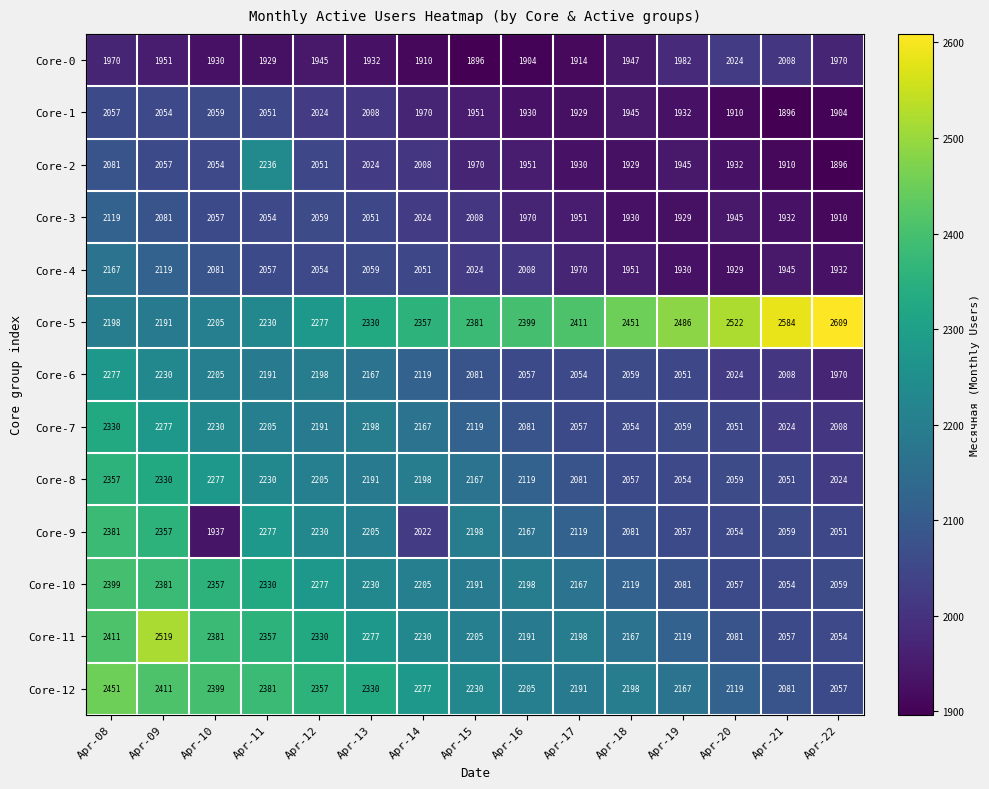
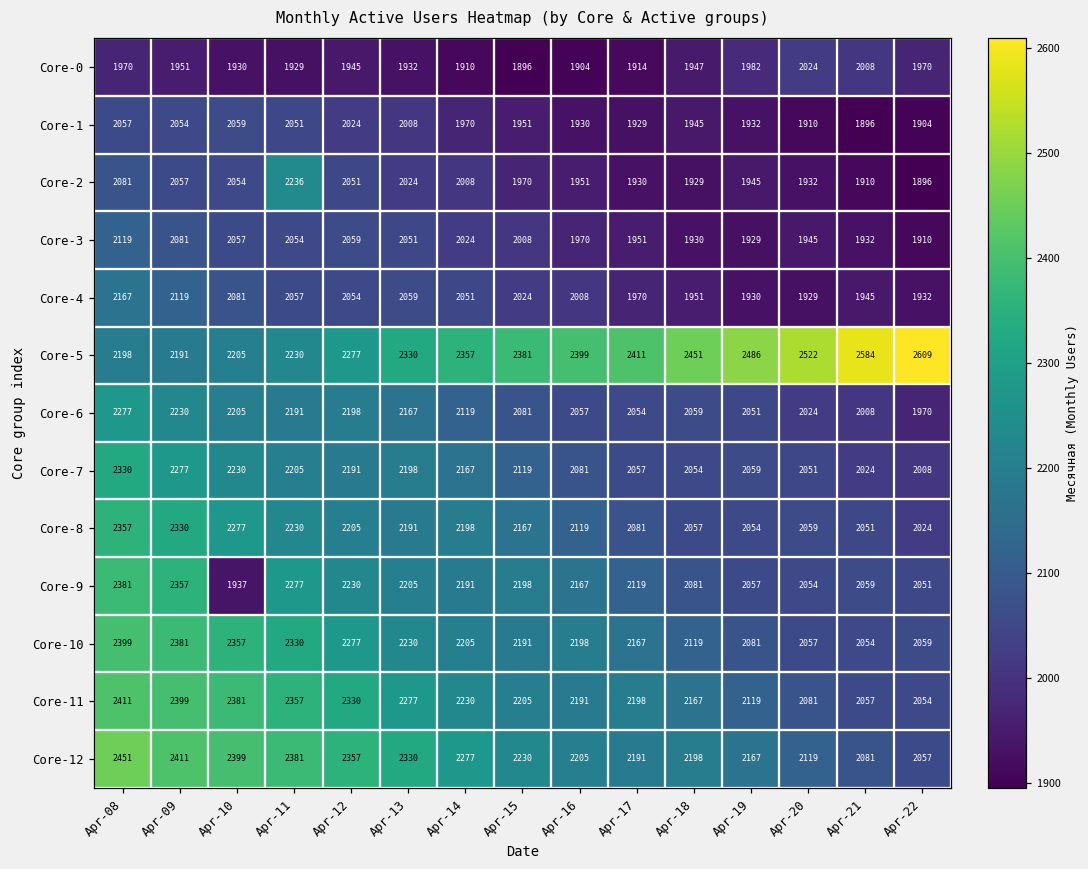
  {
    "Core-0": {
      "Apr-08": 1970,
      "Apr-09": 1951,
      "Apr-10": 1930,
      "Apr-11": 1929,
      "Apr-12": 1945,
      "Apr-13": 1932,
      "Apr-14": 1910,
      "Apr-15": 1896,
      "Apr-16": 1904,
      "Apr-17": 1914,
      "Apr-18": 1947,
      "Apr-19": 1982,
      "Apr-20": 2024,
      "Apr-21": 2008,
      "Apr-22": 1970
    },
    "Core-1": {
      "Apr-08": 2057,
      "Apr-09": 2054,
      "Apr-10": 2059,
      "Apr-11": 2051,
      "Apr-12": 2024,
      "Apr-13": 2008,
      "Apr-14": 1970,
      "Apr-15": 1951,
      "Apr-16": 1930,
      "Apr-17": 1929,
      "Apr-18": 1945,
      "Apr-19": 1932,
      "Apr-20": 1910,
      "Apr-21": 1896,
      "Apr-22": 1904
    },
    "Core-2": {
      "Apr-08": 2081,
      "Apr-09": 2057,
      "Apr-10": 2054,
      "Apr-11": 2236,
      "Apr-12": 2051,
      "Apr-13": 2024,
      "Apr-14": 2008,
      "Apr-15": 1970,
      "Apr-16": 1951,
      "Apr-17": 1930,
      "Apr-18": 1929,
      "Apr-19": 1945,
      "Apr-20": 1932,
      "Apr-21": 1910,
      "Apr-22": 1896
    },
    "Core-3": {
      "Apr-08": 2119,
      "Apr-09": 2081,
      "Apr-10": 2057,
      "Apr-11": 2054,
      "Apr-12": 2059,
      "Apr-13": 2051,
      "Apr-14": 2024,
      "Apr-15": 2008,
      "Apr-16": 1970,
      "Apr-17": 1951,
      "Apr-18": 1930,
      "Apr-19": 1929,
      "Apr-20": 1945,
      "Apr-21": 1932,
      "Apr-22": 1910
    },
    "Core-4": {
      "Apr-08": 2167,
      "Apr-09": 2119,
      "Apr-10": 2081,
      "Apr-11": 2057,
      "Apr-12": 2054,
      "Apr-13": 2059,
      "Apr-14": 2051,
      "Apr-15": 2024,
      "Apr-16": 2008,
      "Apr-17": 1970,
      "Apr-18": 1951,
      "Apr-19": 1930,
      "Apr-20": 1929,
      "Apr-21": 1945,
      "Apr-22": 1932
    },
    "Core-5": {
      "Apr-08": 2198,
      "Apr-09": 2191,
      "Apr-10": 2205,
      "Apr-11": 2230,
      "Apr-12": 2277,
      "Apr-13": 2330,
      "Apr-14": 2357,
      "Apr-15": 2381,
      "Apr-16": 2399,
      "Apr-17": 2411,
      "Apr-18": 2451,
      "Apr-19": 2486,
      "Apr-20": 2522,
      "Apr-21": 2584,
      "Apr-22": 2609
    },
    "Core-6": {
      "Apr-08": 2277,
      "Apr-09": 2230,
      "Apr-10": 2205,
      "Apr-11": 2191,
      "Apr-12": 2198,
      "Apr-13": 2167,
      "Apr-14": 2119,
      "Apr-15": 2081,
      "Apr-16": 2057,
      "Apr-17": 2054,
      "Apr-18": 2059,
      "Apr-19": 2051,
      "Apr-20": 2024,
      "Apr-21": 2008,
      "Apr-22": 1970
    },
    "Core-7": {
      "Apr-08": 2330,
      "Apr-09": 2277,
      "Apr-10": 2230,
      "Apr-11": 2205,
      "Apr-12": 2191,
      "Apr-13": 2198,
      "Apr-14": 2167,
      "Apr-15": 2119,
      "Apr-16": 2081,
      "Apr-17": 2057,
      "Apr-18": 2054,
      "Apr-19": 2059,
      "Apr-20": 2051,
      "Apr-21": 2024,
      "Apr-22": 2008
    },
    "Core-8": {
      "Apr-08": 2357,
      "Apr-09": 2330,
      "Apr-10": 2277,
      "Apr-11": 2230,
      "Apr-12": 2205,
      "Apr-13": 2191,
      "Apr-14": 2198,
      "Apr-15": 2167,
      "Apr-16": 2119,
      "Apr-17": 2081,
      "Apr-18": 2057,
      "Apr-19": 2054,
      "Apr-20": 2059,
      "Apr-21": 2051,
      "Apr-22": 2024
    },
    "Core-9": {
      "Apr-08": 2381,
      "Apr-09": 2357,
      "Apr-10": 1937,
      "Apr-11": 2277,
      "Apr-12": 2230,
      "Apr-13": 2205,
-     "Apr-14": 2022,
+     "Apr-14": 2191,
      "Apr-15": 2198,
      "Apr-16": 2167,
      "Apr-17": 2119,
      "Apr-18": 2081,
      "Apr-19": 2057,
      "Apr-20": 2054,
      "Apr-21": 2059,
      "Apr-22": 2051
    },
    "Core-10": {
      "Apr-08": 2399,
      "Apr-09": 2381,
      "Apr-10": 2357,
      "Apr-11": 2330,
      "Apr-12": 2277,
      "Apr-13": 2230,
      "Apr-14": 2205,
      "Apr-15": 2191,
      "Apr-16": 2198,
      "Apr-17": 2167,
      "Apr-18": 2119,
      "Apr-19": 2081,
      "Apr-20": 2057,
      "Apr-21": 2054,
      "Apr-22": 2059
    },
    "Core-11": {
      "Apr-08": 2411,
-     "Apr-09": 2519,
+     "Apr-09": 2399,
      "Apr-10": 2381,
      "Apr-11": 2357,
      "Apr-12": 2330,
      "Apr-13": 2277,
      "Apr-14": 2230,
      "Apr-15": 2205,
      "Apr-16": 2191,
      "Apr-17": 2198,
      "Apr-18": 2167,
      "Apr-19": 2119,
      "Apr-20": 2081,
      "Apr-21": 2057,
      "Apr-22": 2054
    },
    "Core-12": {
      "Apr-08": 2451,
      "Apr-09": 2411,
      "Apr-10": 2399,
      "Apr-11": 2381,
      "Apr-12": 2357,
      "Apr-13": 2330,
      "Apr-14": 2277,
      "Apr-15": 2230,
      "Apr-16": 2205,
      "Apr-17": 2191,
      "Apr-18": 2198,
      "Apr-19": 2167,
      "Apr-20": 2119,
      "Apr-21": 2081,
      "Apr-22": 2057
    }
  }
